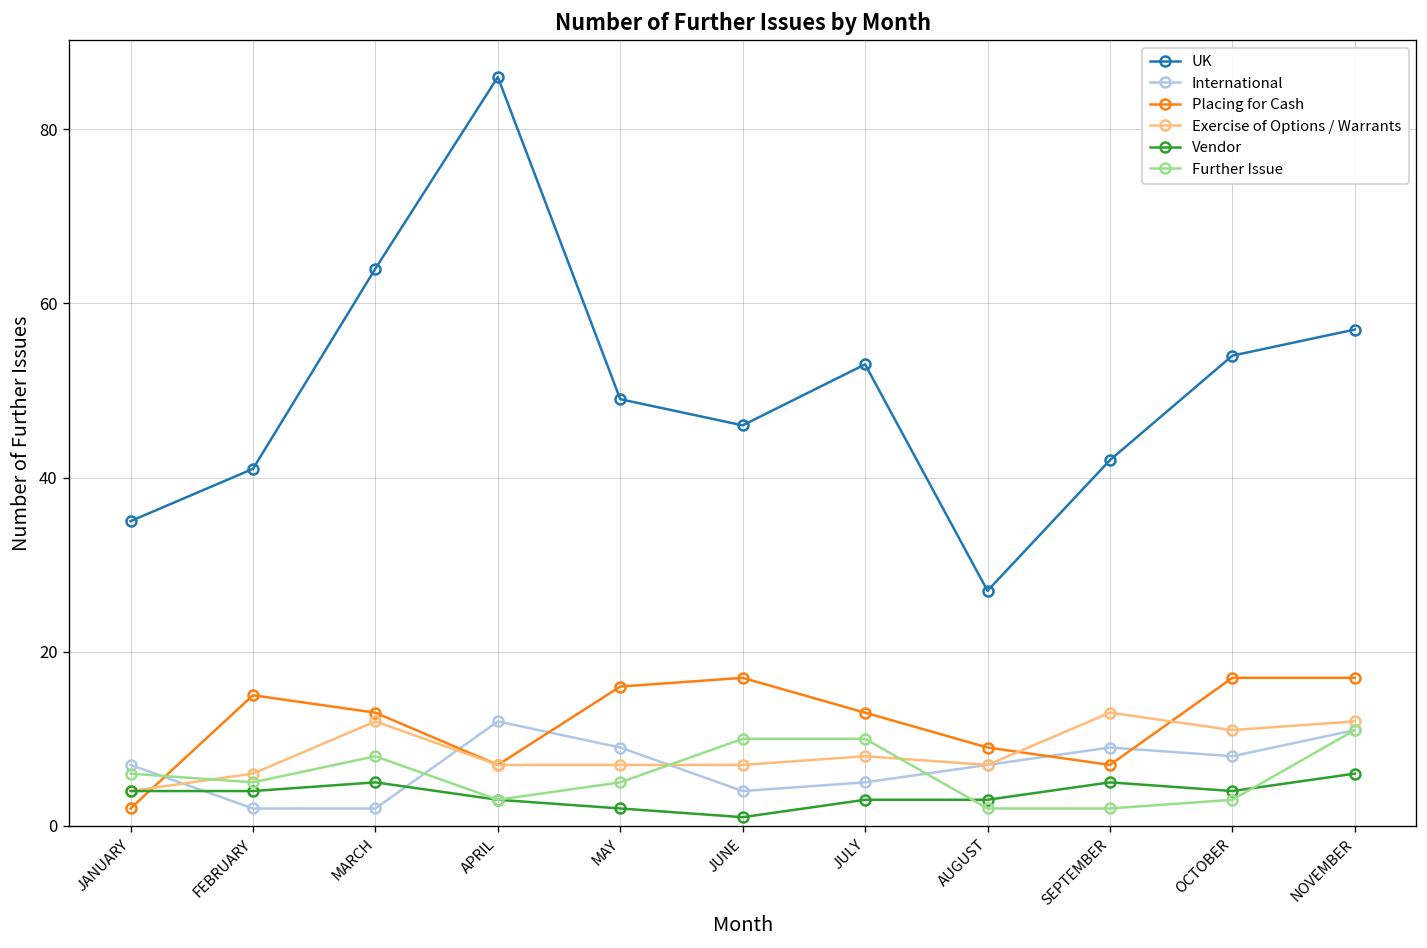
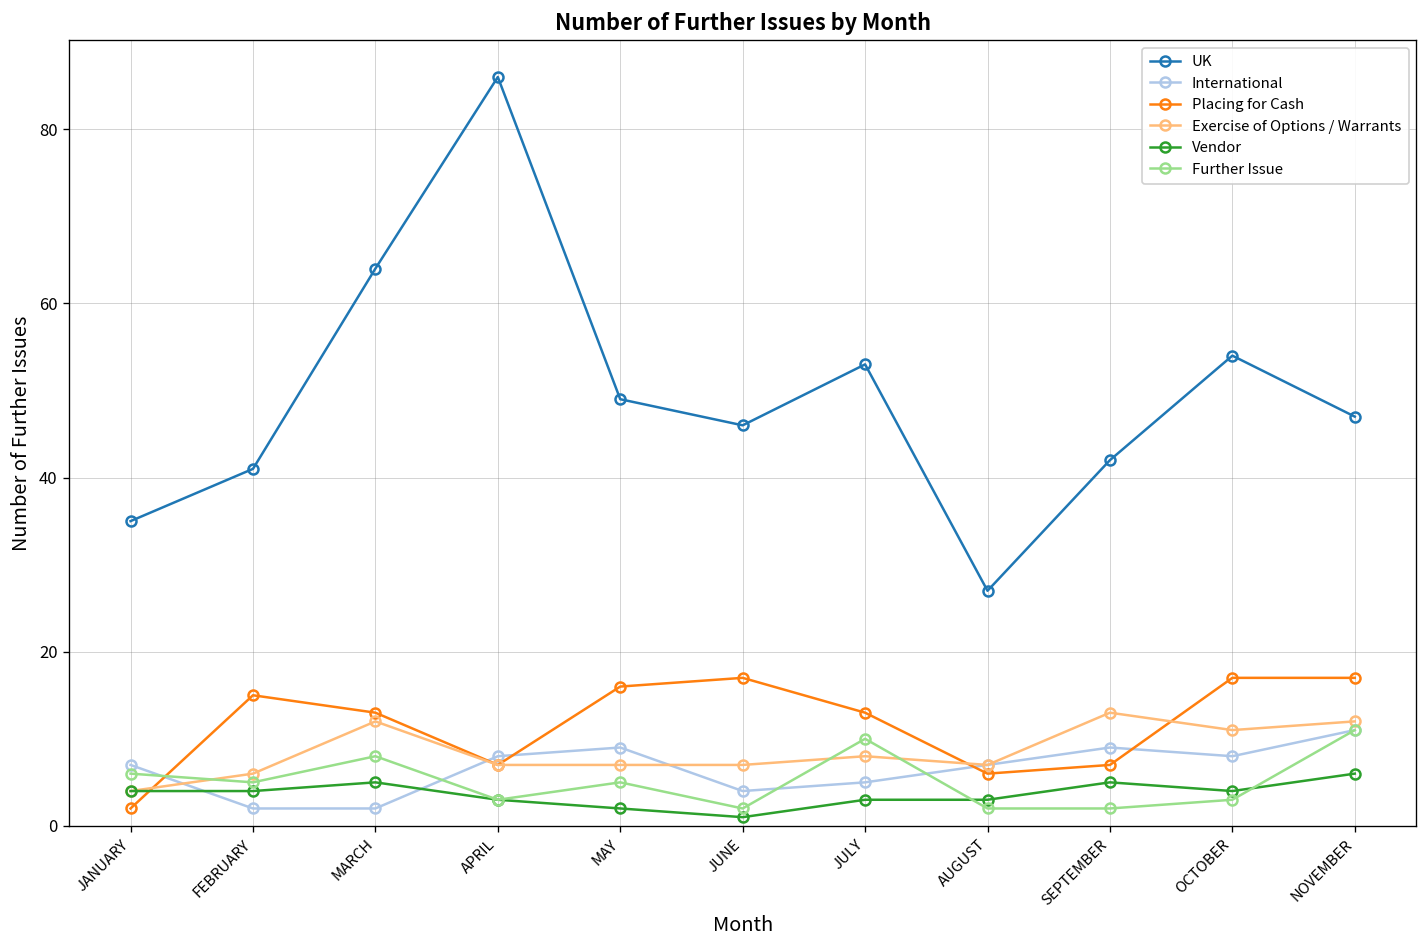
  {
    "UK": {
      "JANUARY": 35,
      "FEBRUARY": 41,
      "MARCH": 64,
      "APRIL": 86,
      "MAY": 49,
      "JUNE": 46,
      "JULY": 53,
      "AUGUST": 27,
      "SEPTEMBER": 42,
      "OCTOBER": 54,
-     "NOVEMBER": 57
+     "NOVEMBER": 47
    },
    "International": {
      "JANUARY": 7,
      "FEBRUARY": 2,
      "MARCH": 2,
-     "APRIL": 12,
+     "APRIL": 8,
      "MAY": 9,
      "JUNE": 4,
      "JULY": 5,
      "SEPTEMBER": 9,
      "OCTOBER": 8
    },
    "Placing for Cash": {
      "JANUARY": 2,
      "FEBRUARY": 15,
      "MARCH": 13,
      "MAY": 16,
      "JUNE": 17,
      "JULY": 13,
-     "AUGUST": 9,
+     "AUGUST": 6,
      "SEPTEMBER": 7,
      "OCTOBER": 17,
      "NOVEMBER": 17
    },
    "Exercise of Options / Warrants": {
      "FEBRUARY": 6,
      "MARCH": 12,
      "MAY": 7,
      "JUNE": 7,
      "JULY": 8,
      "SEPTEMBER": 13,
      "OCTOBER": 11,
      "NOVEMBER": 12
    },
    "Vendor": {
      "FEBRUARY": 4,
      "MARCH": 5,
      "MAY": 2,
      "JUNE": 1,
      "JULY": 3,
      "AUGUST": 3,
      "SEPTEMBER": 5,
      "OCTOBER": 4,
      "NOVEMBER": 6
    },
    "Further Issue": {
      "JANUARY": 6,
      "FEBRUARY": 5,
      "MARCH": 8,
      "MAY": 5,
-     "JUNE": 10,
+     "JUNE": 2,
      "JULY": 10,
      "AUGUST": 2,
      "SEPTEMBER": 2,
      "OCTOBER": 3
    }
  }
